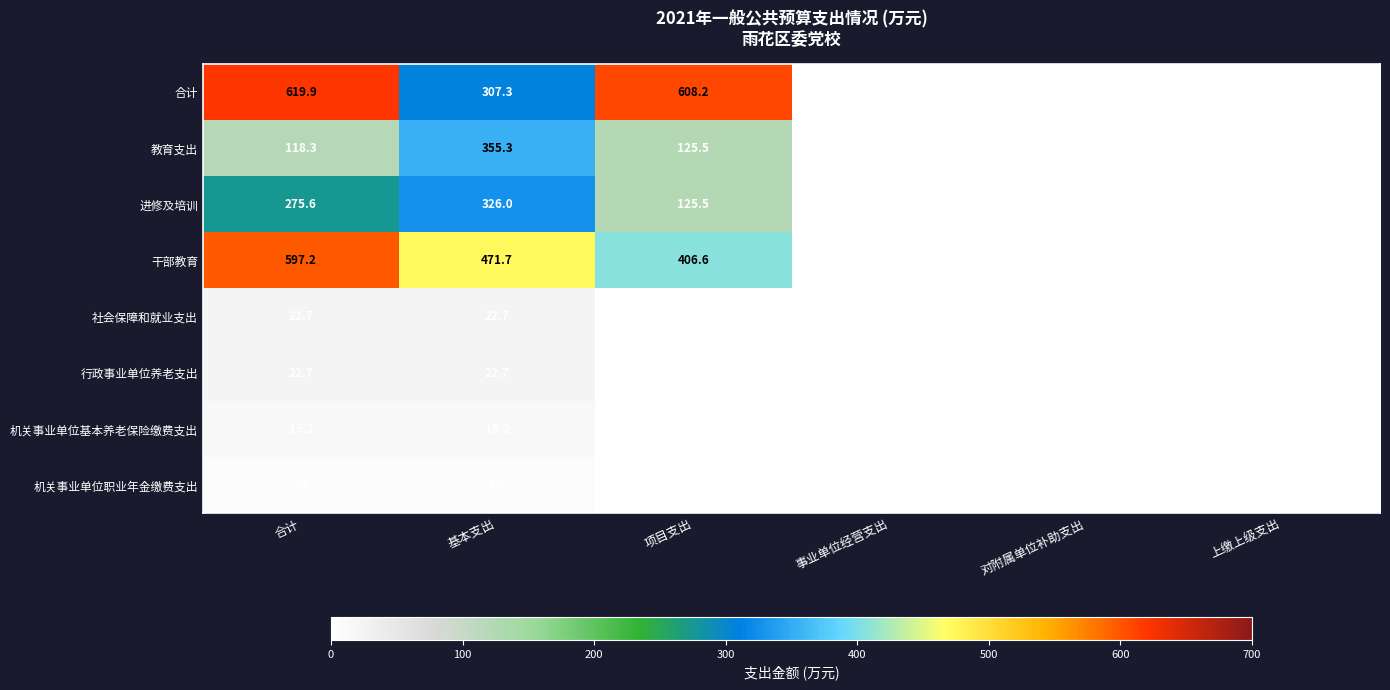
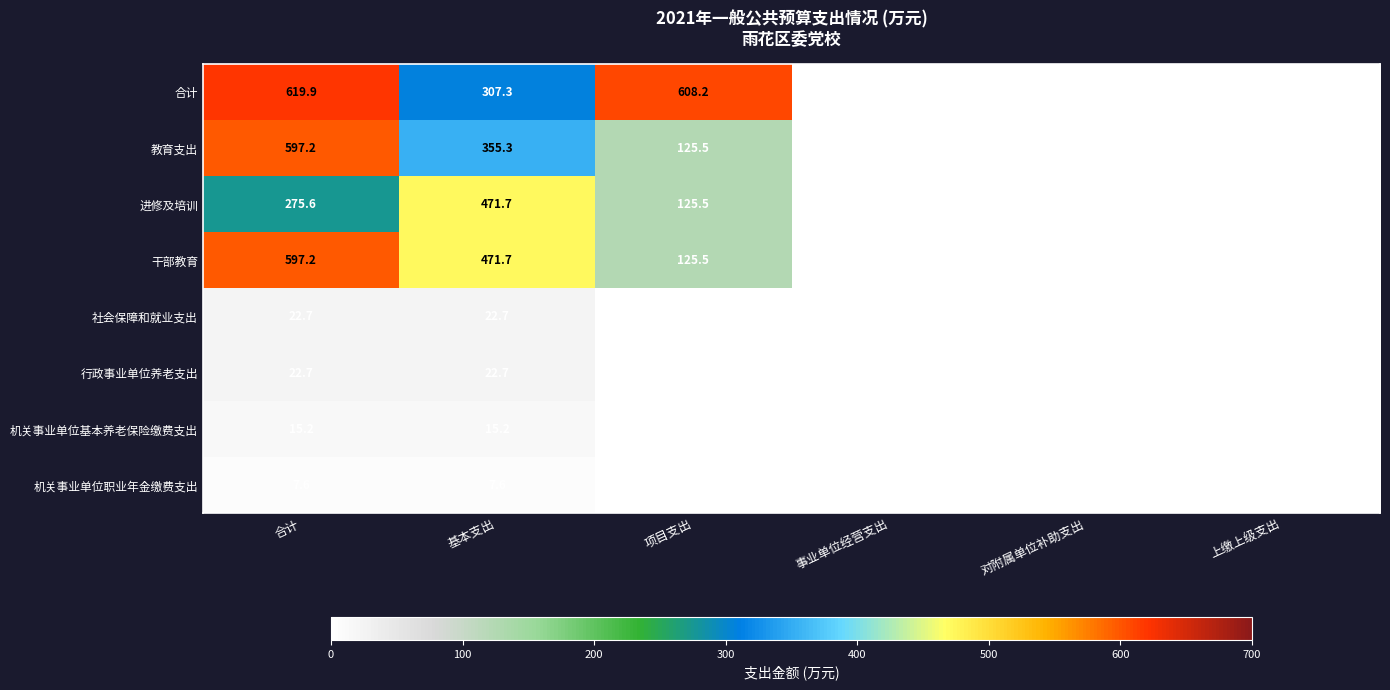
  {
    "合计": {
      "合计": 619.9,
      "基本支出": 307.3,
      "项目支出": 608.2
    },
    "教育支出": {
-     "合计": 118.3,
+     "合计": 597.2,
      "基本支出": 355.3,
      "项目支出": 125.5
    },
    "进修及培训": {
      "合计": 275.6,
-     "基本支出": 326.0,
+     "基本支出": 471.7,
      "项目支出": 125.5
    },
    "干部教育": {
      "合计": 597.2,
      "基本支出": 471.7,
-     "项目支出": 406.6
+     "项目支出": 125.5
    }
  }
